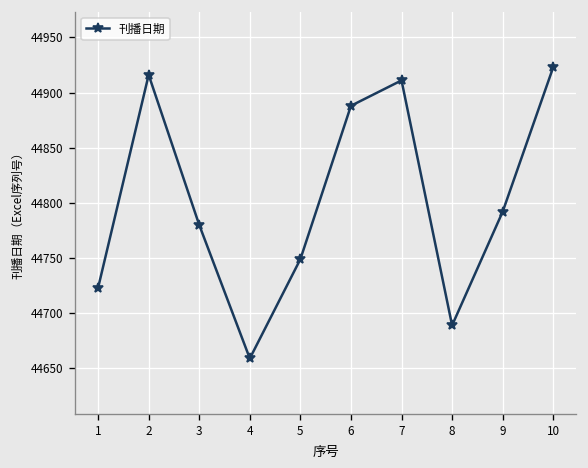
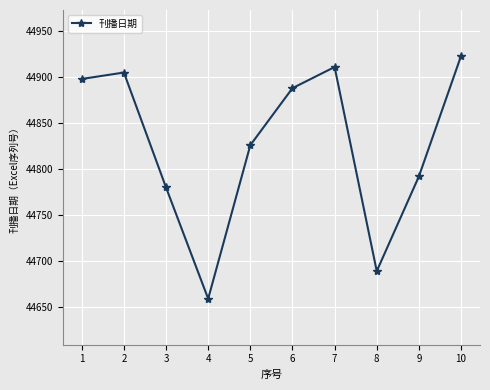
  {
-   "1": 44720,
-   "2": 44920,
+   "1": 44900,
+   "2": 44910,
    "3": 44780,
    "4": 44660,
-   "5": 44750,
+   "5": 44830,
    "6": 44890,
    "7": 44910,
    "8": 44690,
    "9": 44790,
    "10": 44920
  }
